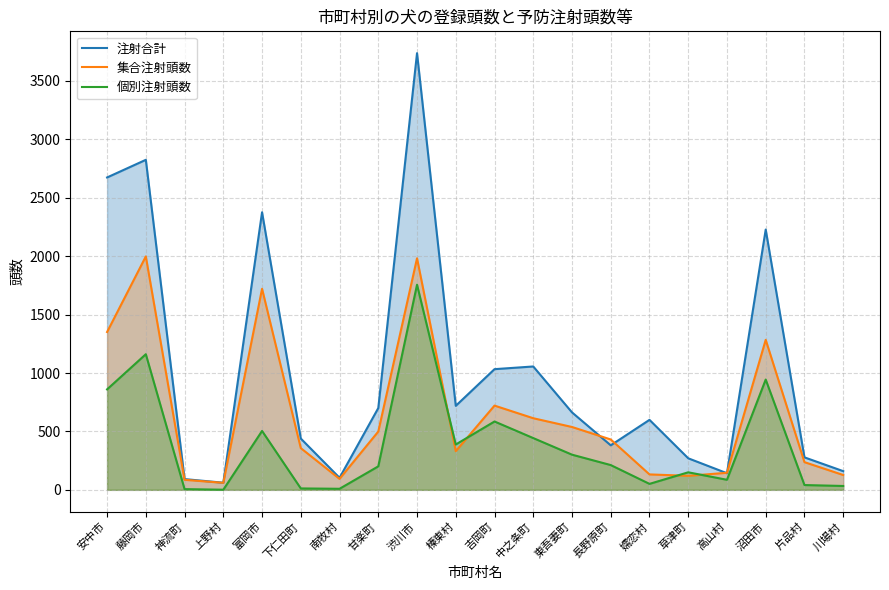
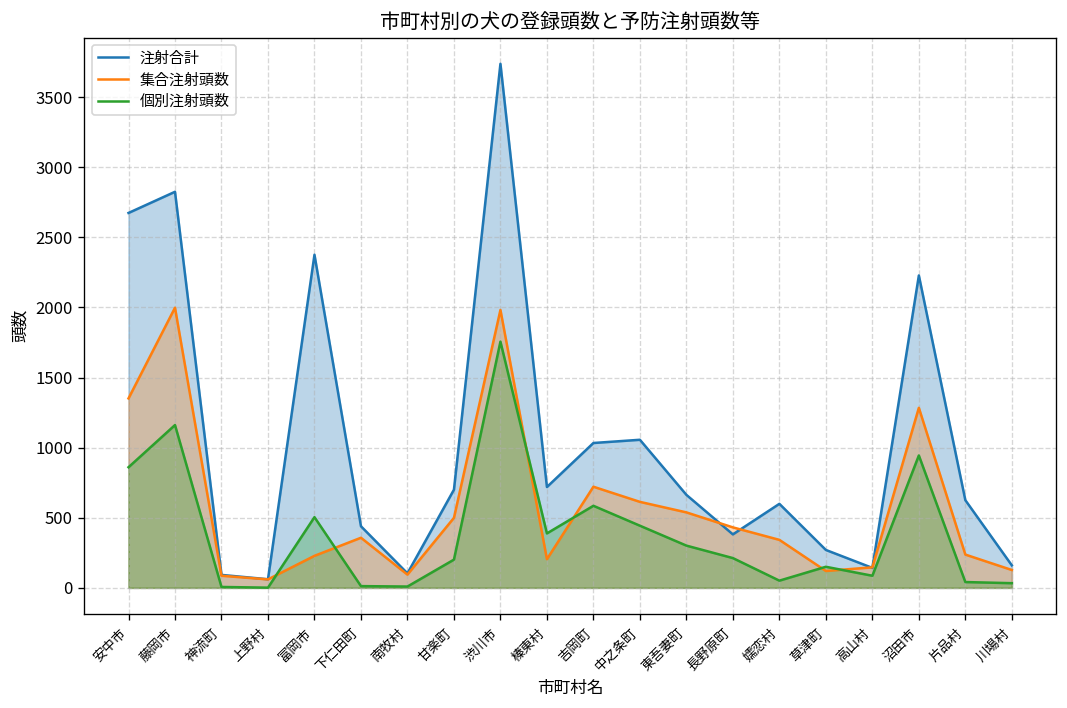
  {
    "注射合計": {
      "安中市": 2670,
      "藤岡市": 2830,
      "富岡市": 2380,
      "下仁田町": 440,
      "甘楽町": 700,
      "渋川市": 3740,
      "榛東村": 720,
      "吉岡町": 1030,
      "中之条町": 1060,
      "東吾妻町": 660,
      "長野原町": 380,
      "嬬恋村": 600,
      "草津町": 270,
      "沼田市": 2230,
-     "片品村": 280,
+     "片品村": 630,
      "川場村": 160
    },
    "集合注射頭数": {
      "安中市": 1350,
      "藤岡市": 2000,
-     "富岡市": 1720,
+     "富岡市": 230,
      "下仁田町": 360,
      "甘楽町": 500,
      "渋川市": 1980,
-     "榛東村": 330,
+     "榛東村": 200,
      "吉岡町": 720,
      "中之条町": 610,
      "東吾妻町": 540,
      "長野原町": 430,
-     "嬬恋村": 130,
+     "嬬恋村": 340,
      "草津町": 120,
      "沼田市": 1280,
      "片品村": 240,
      "川場村": 130
    },
    "個別注射頭数": {
      "安中市": 860,
      "藤岡市": 1160,
      "神流町": 10,
      "上野村": 0,
      "富岡市": 500,
      "下仁田町": 10,
      "南牧村": 10,
      "甘楽町": 200,
      "渋川市": 1760,
      "榛東村": 390,
      "吉岡町": 590,
      "中之条町": 440,
      "東吾妻町": 300,
      "長野原町": 210,
      "嬬恋村": 50,
      "草津町": 150,
      "高山村": 90,
      "沼田市": 940,
      "片品村": 40,
      "川場村": 30
    }
  }
